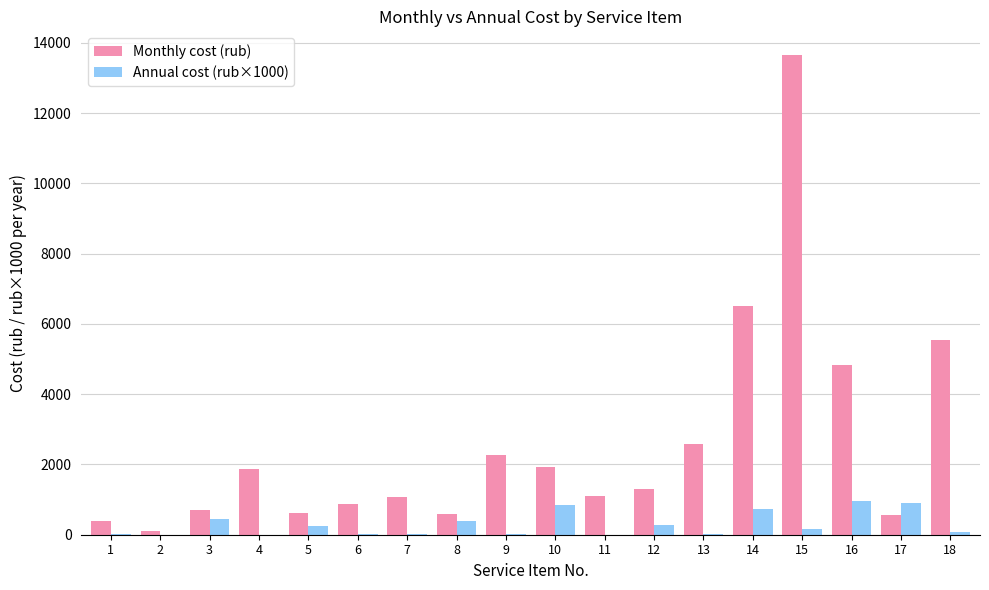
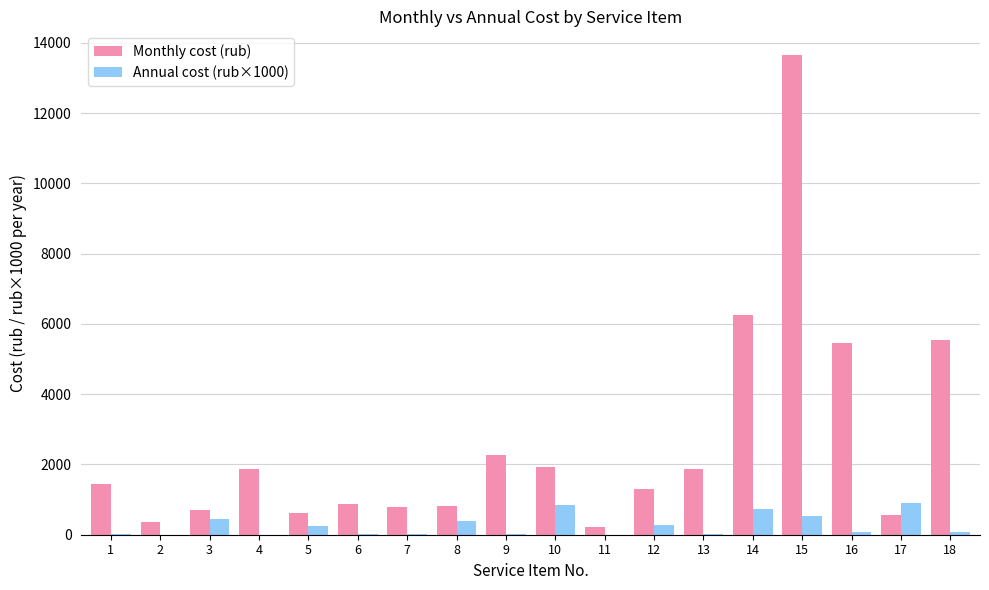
  {
    "Monthly cost (rub)": {
-     "1": 400,
-     "2": 100,
+     "1": 1400,
+     "2": 300,
      "3": 700,
      "4": 1900,
      "5": 600,
      "6": 900,
-     "7": 1100,
-     "8": 600,
+     "7": 800,
+     "8": 800,
      "9": 2300,
      "10": 1900,
-     "11": 1100,
+     "11": 200,
      "12": 1300,
-     "13": 2600,
-     "14": 6500,
+     "13": 1900,
+     "14": 6300,
      "15": 13600,
-     "16": 4800,
+     "16": 5500,
      "17": 600,
      "18": 5600
    },
    "Annual cost (rub×1000)": {
      "3": 500,
      "5": 200,
      "8": 400,
      "10": 900,
      "12": 300,
      "14": 700,
-     "15": 200,
-     "16": 1000,
+     "15": 500,
+     "16": 100,
      "17": 900
    }
  }
